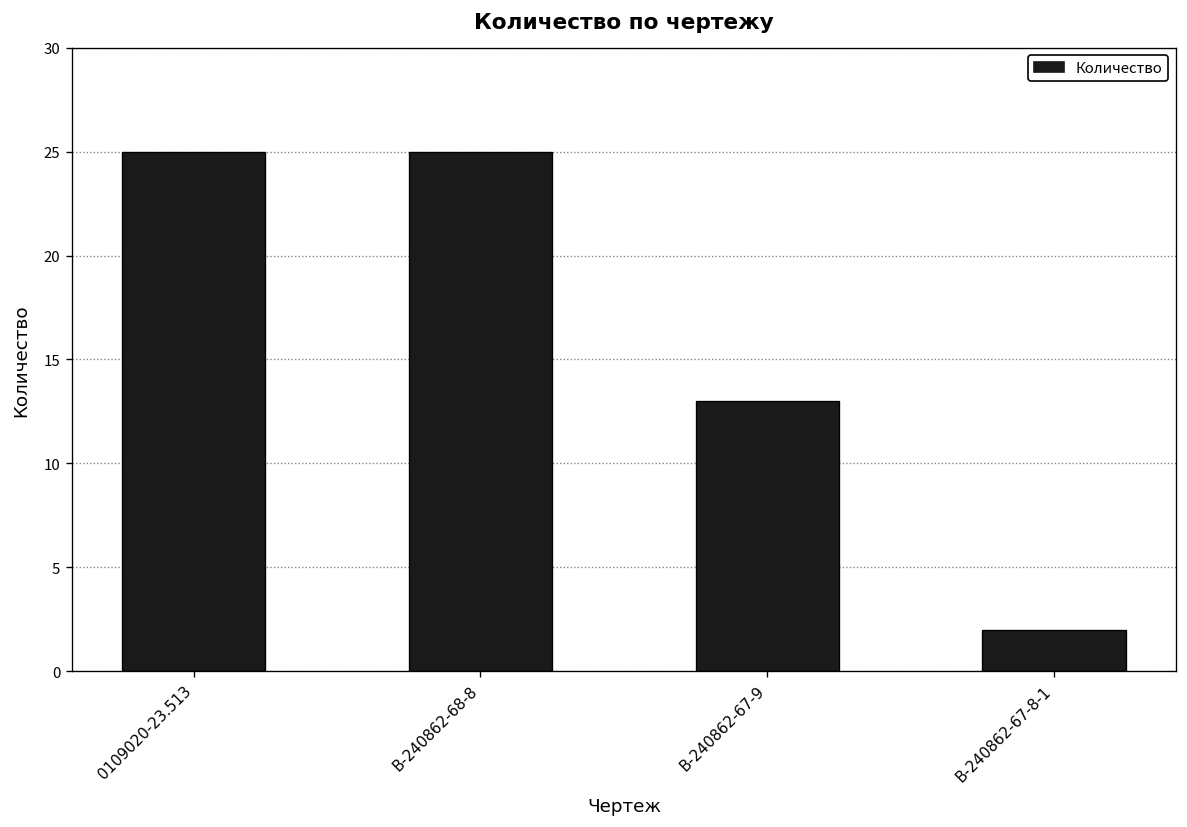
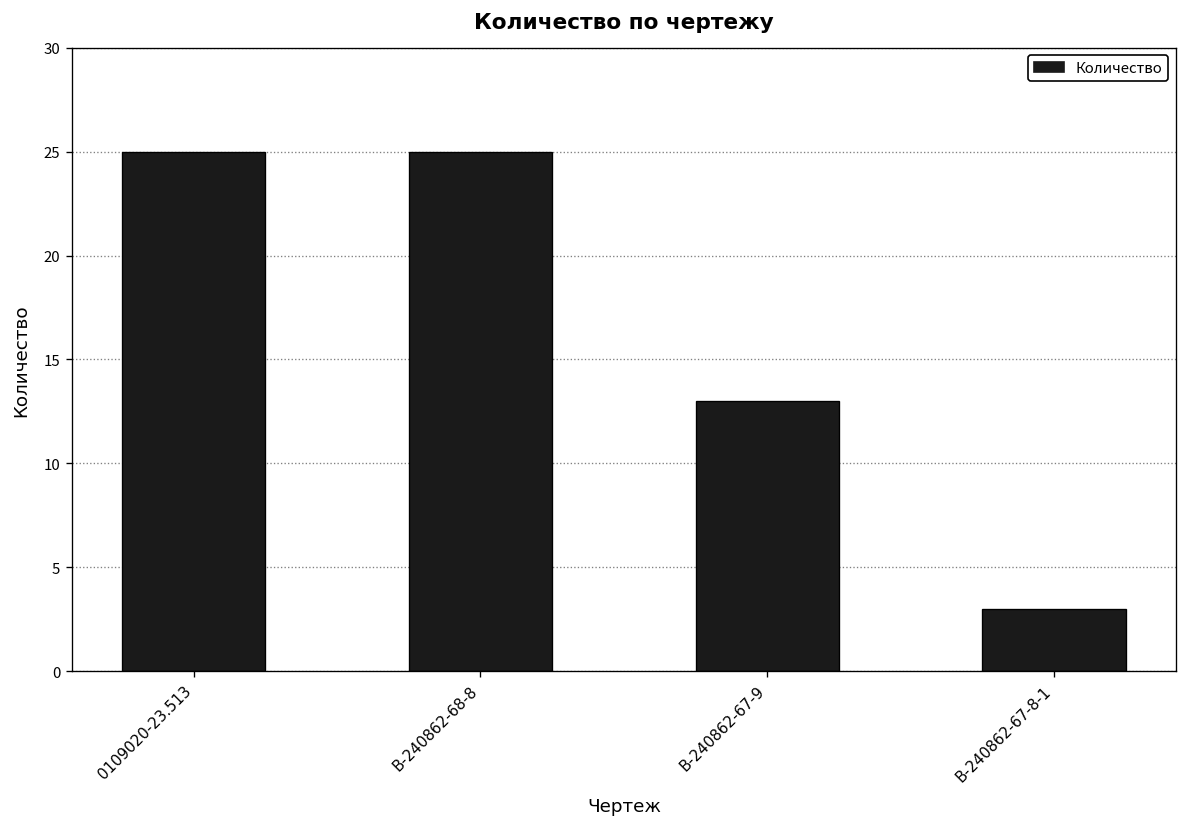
  {
    "0109020-23.513": 25,
    "В-240862-68-8": 25,
    "В-240862-67-9": 13,
-   "В-240862-67-8-1": 2
+   "В-240862-67-8-1": 3
  }
